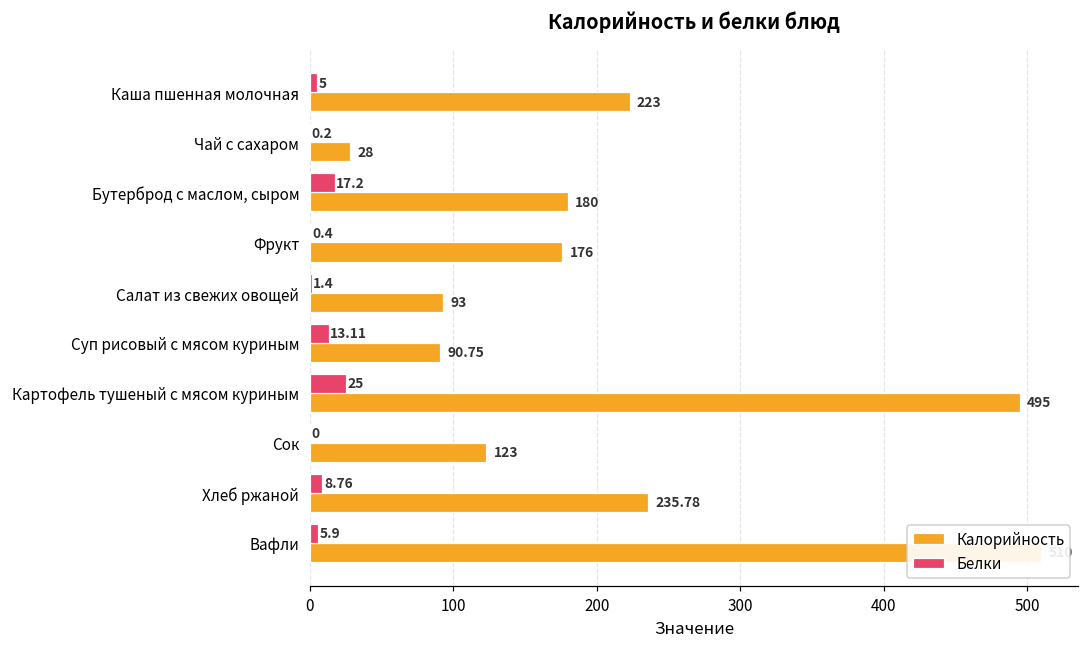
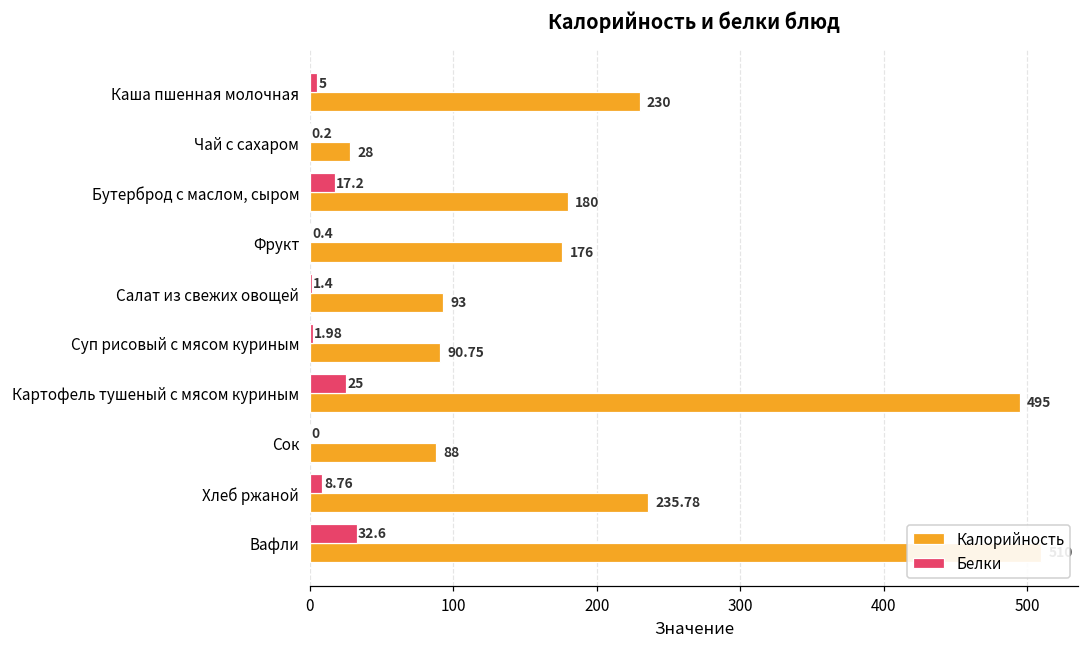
  {
    "Калорийность": {
-     "Каша пшенная молочная": 223,
+     "Каша пшенная молочная": 230,
      "Чай с сахаром": 28,
      "Бутерброд с маслом, сыром": 180,
      "Фрукт": 176,
      "Салат из свежих овощей": 93,
      "Суп рисовый с мясом куриным": 90.75,
      "Картофель тушеный с мясом куриным": 495,
-     "Сок": 123,
+     "Сок": 88,
      "Хлеб ржаной": 235.78
    },
    "Белки": {
      "Каша пшенная молочная": 5,
      "Чай с сахаром": 0.2,
      "Бутерброд с маслом, сыром": 17.2,
      "Фрукт": 0.4,
      "Салат из свежих овощей": 1.4,
-     "Суп рисовый с мясом куриным": 13.11,
+     "Суп рисовый с мясом куриным": 1.98,
      "Картофель тушеный с мясом куриным": 25,
      "Сок": 0,
      "Хлеб ржаной": 8.76,
-     "Вафли": 5.9
+     "Вафли": 32.6
    }
  }
